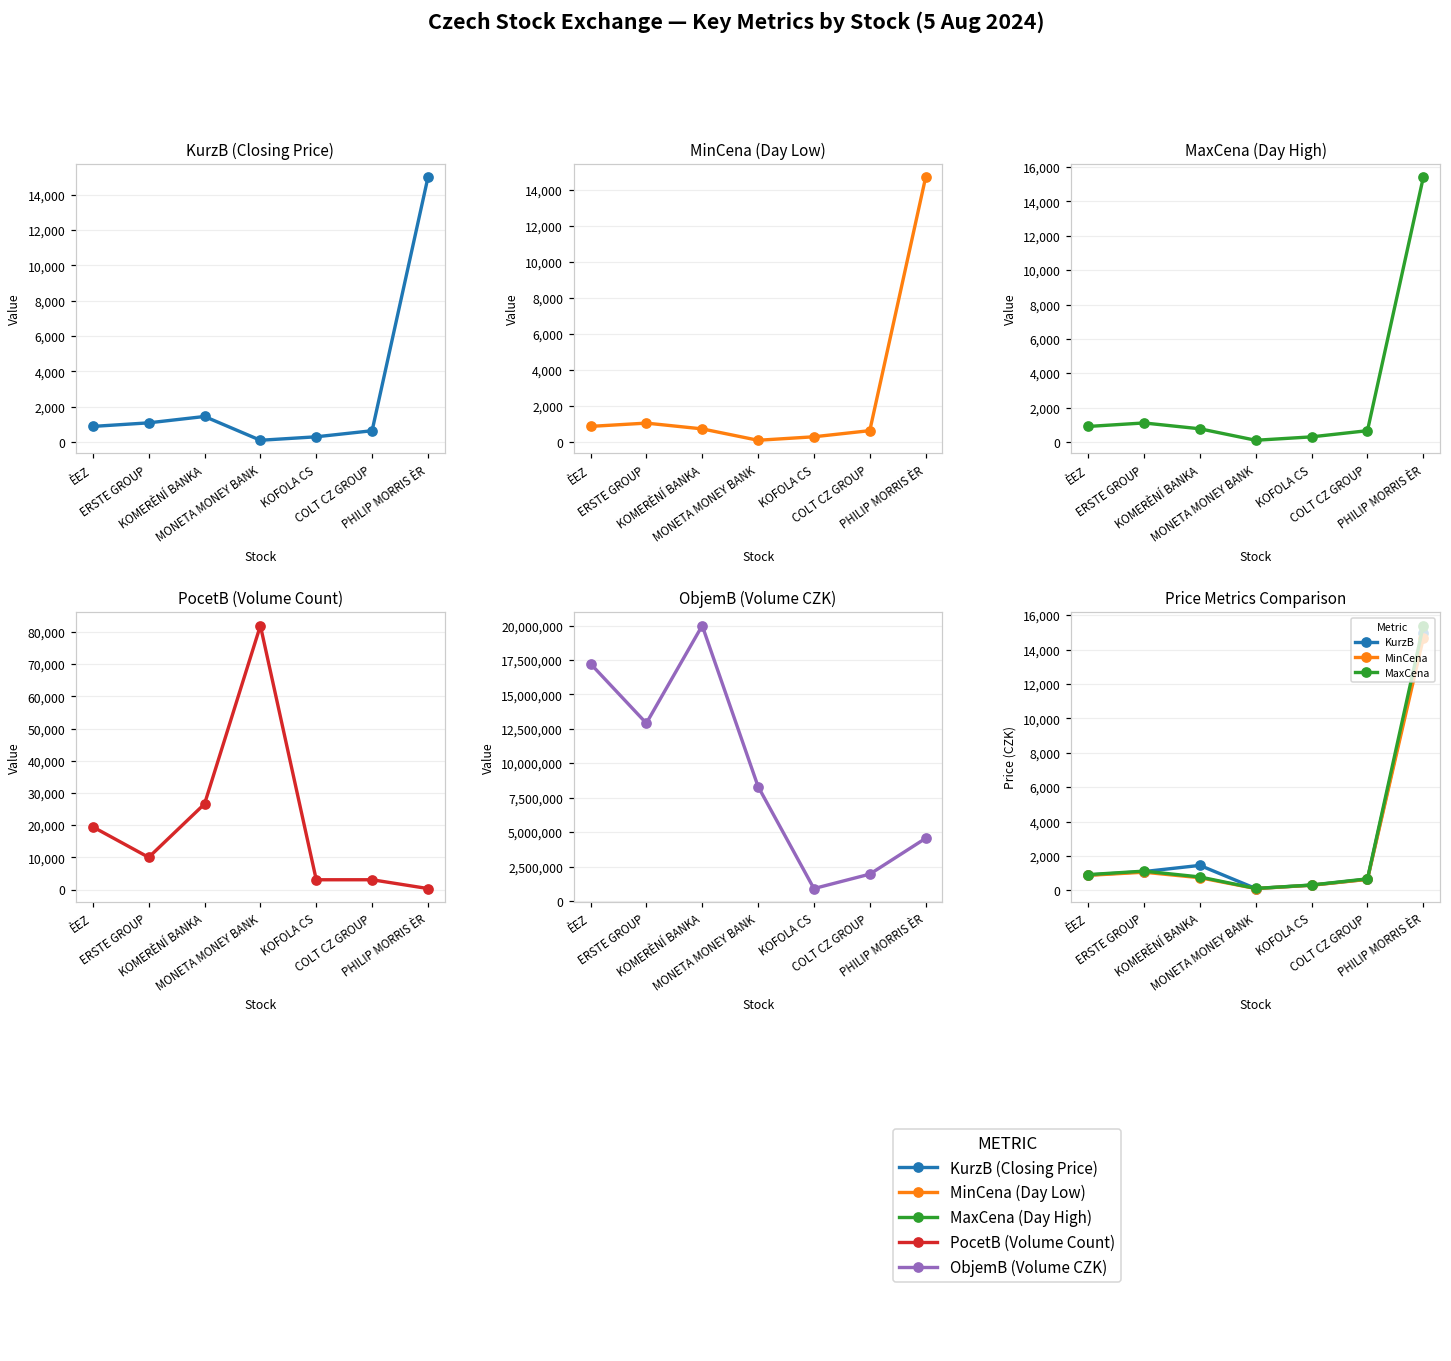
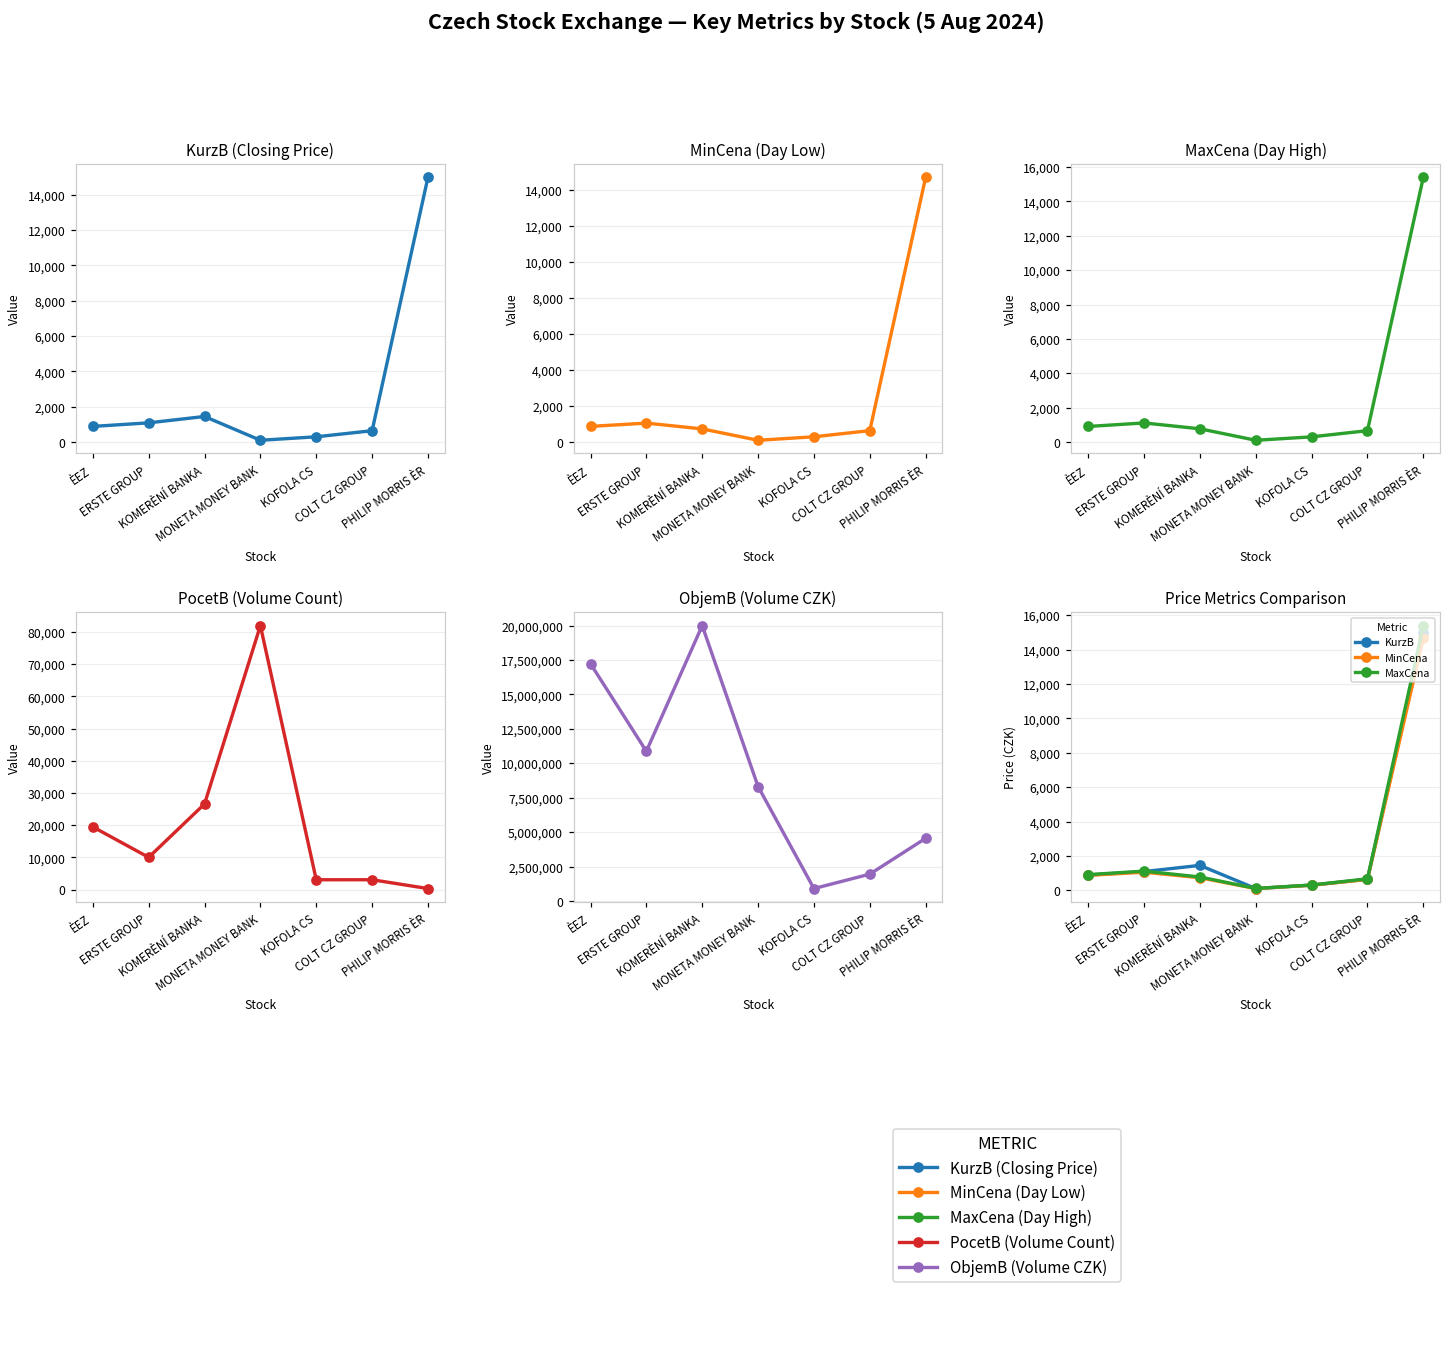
  {
    "KurzB (Closing Price)": {
      "ÈEZ": "900",
      "ERSTE GROUP": "1,100",
      "KOMERÈNÍ BANKA": "1,400",
      "MONETA MONEY BANK": "100",
      "KOFOLA CS": "300",
      "COLT CZ GROUP": "600",
      "PHILIP MORRIS ÈR": "15,000"
    },
    "MinCena (Day Low)": {
      "ÈEZ": "900",
      "ERSTE GROUP": "1,100",
      "KOMERÈNÍ BANKA": "700",
      "MONETA MONEY BANK": "100",
      "KOFOLA CS": "300",
      "COLT CZ GROUP": "600",
      "PHILIP MORRIS ÈR": "14,700"
    },
    "MaxCena (Day High)": {
      "ÈEZ": "900",
      "ERSTE GROUP": "1,100",
      "KOMERÈNÍ BANKA": "800",
      "MONETA MONEY BANK": "100",
      "KOFOLA CS": "300",
      "COLT CZ GROUP": "700",
      "PHILIP MORRIS ÈR": "15,400"
    },
    "PocetB (Volume Count)": {
      "ÈEZ": "19,000",
      "ERSTE GROUP": "10,000",
      "KOMERÈNÍ BANKA": "27,000",
      "MONETA MONEY BANK": "82,000",
      "KOFOLA CS": "3,000",
      "COLT CZ GROUP": "3,000",
      "PHILIP MORRIS ÈR": "0"
    },
    "ObjemB (Volume CZK)": {
      "ÈEZ": "17,200,000",
-     "ERSTE GROUP": "12,900,000",
+     "ERSTE GROUP": "10,900,000",
      "KOMERÈNÍ BANKA": "20,000,000",
      "MONETA MONEY BANK": "8,300,000",
      "KOFOLA CS": "900,000",
      "COLT CZ GROUP": "2,000,000",
      "PHILIP MORRIS ÈR": "4,600,000"
    },
    "Price Metrics Comparison": {
      "KurzB": {
        "KOMERÈNÍ BANKA": "1,400"
      }
    }
  }
